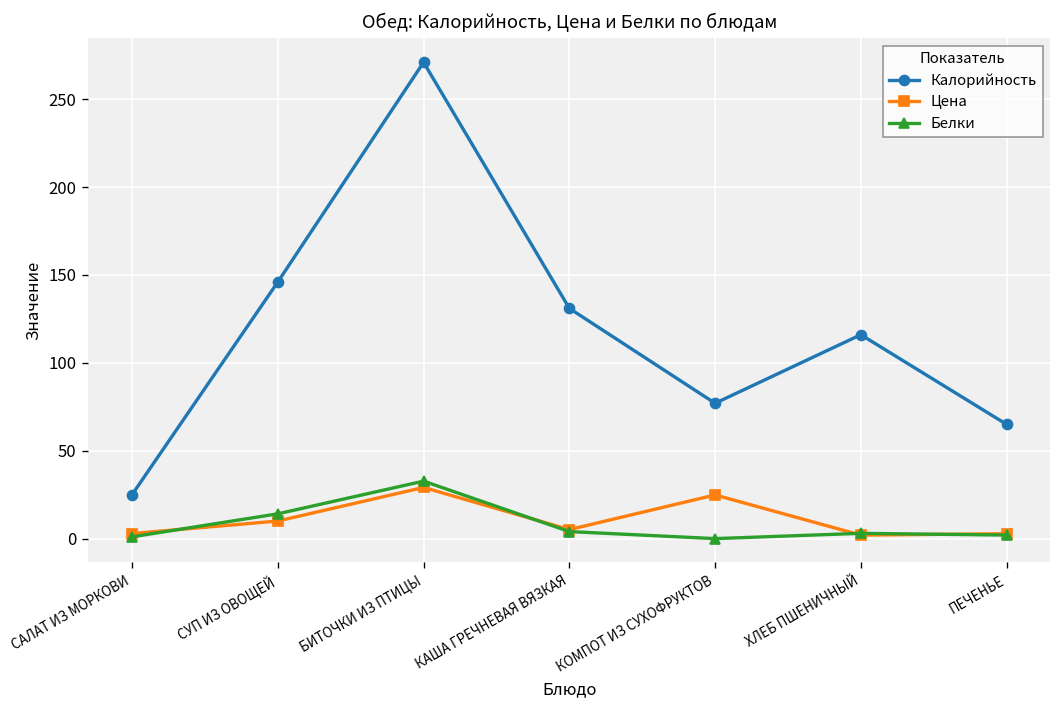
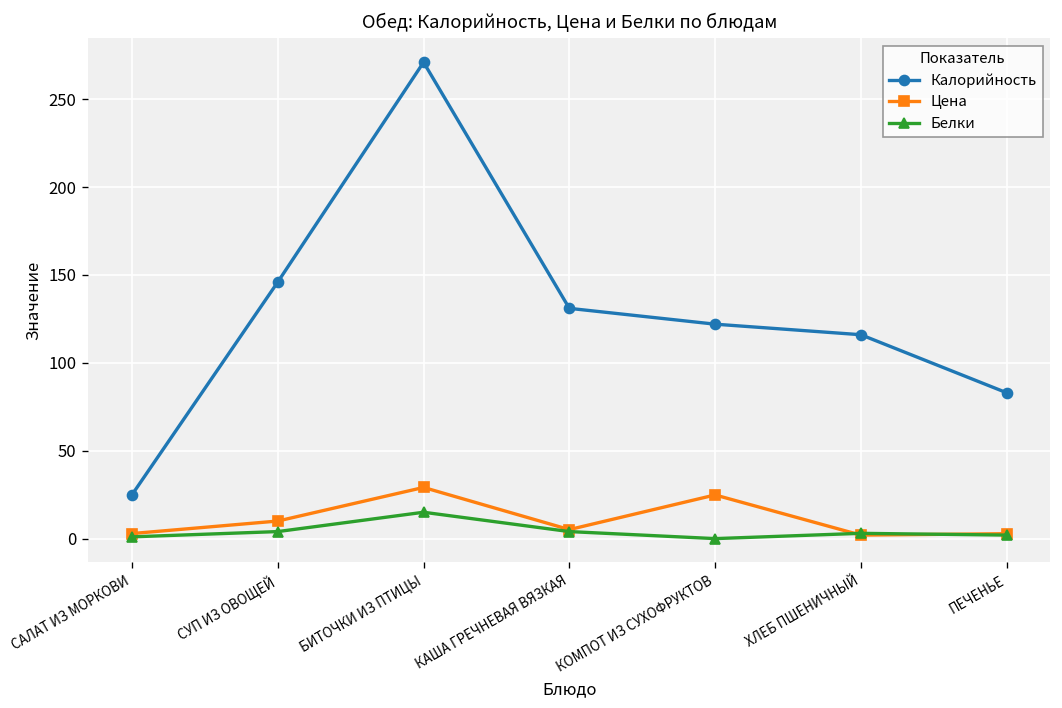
  {
    "Калорийность": {
      "САЛАТ ИЗ МОРКОВИ": 25,
      "СУП ИЗ ОВОЩЕЙ": 146,
      "БИТОЧКИ ИЗ ПТИЦЫ": 271,
      "КАША ГРЕЧНЕВАЯ ВЯЗКАЯ": 131,
-     "КОМПОТ ИЗ СУХОФРУКТОВ": 77,
+     "КОМПОТ ИЗ СУХОФРУКТОВ": 122,
      "ХЛЕБ ПШЕНИЧНЫЙ": 116,
-     "ПЕЧЕНЬЕ": 65
+     "ПЕЧЕНЬЕ": 83
    },
    "Цена": {
      "САЛАТ ИЗ МОРКОВИ": 3,
      "СУП ИЗ ОВОЩЕЙ": 10,
      "БИТОЧКИ ИЗ ПТИЦЫ": 29,
      "КОМПОТ ИЗ СУХОФРУКТОВ": 25
    },
    "Белки": {
      "САЛАТ ИЗ МОРКОВИ": 1,
-     "СУП ИЗ ОВОЩЕЙ": 14,
-     "БИТОЧКИ ИЗ ПТИЦЫ": 33,
+     "СУП ИЗ ОВОЩЕЙ": 4,
+     "БИТОЧКИ ИЗ ПТИЦЫ": 15,
      "КОМПОТ ИЗ СУХОФРУКТОВ": 0
    }
  }
